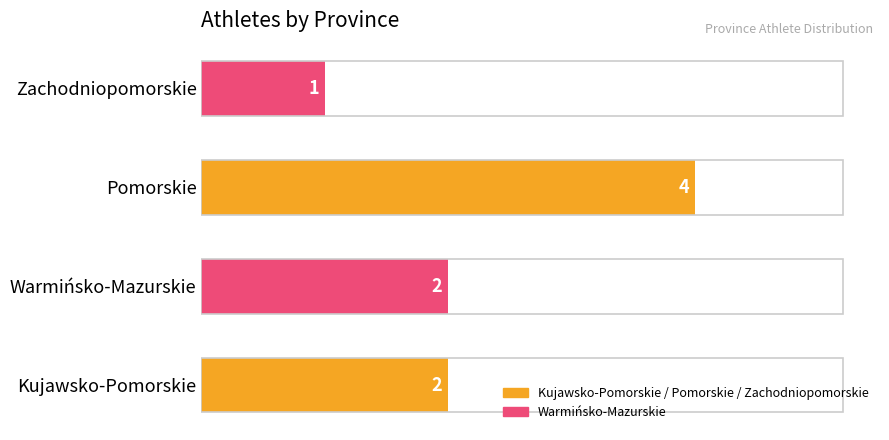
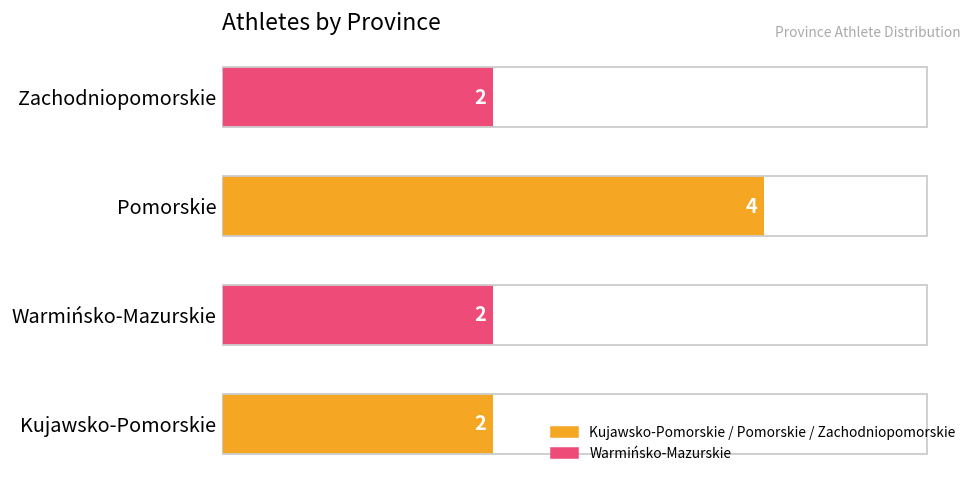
  {
-   "Zachodniopomorskie": 1,
+   "Zachodniopomorskie": 2,
    "Pomorskie": 4,
    "Warmińsko-Mazurskie": 2,
    "Kujawsko-Pomorskie": 2
  }
